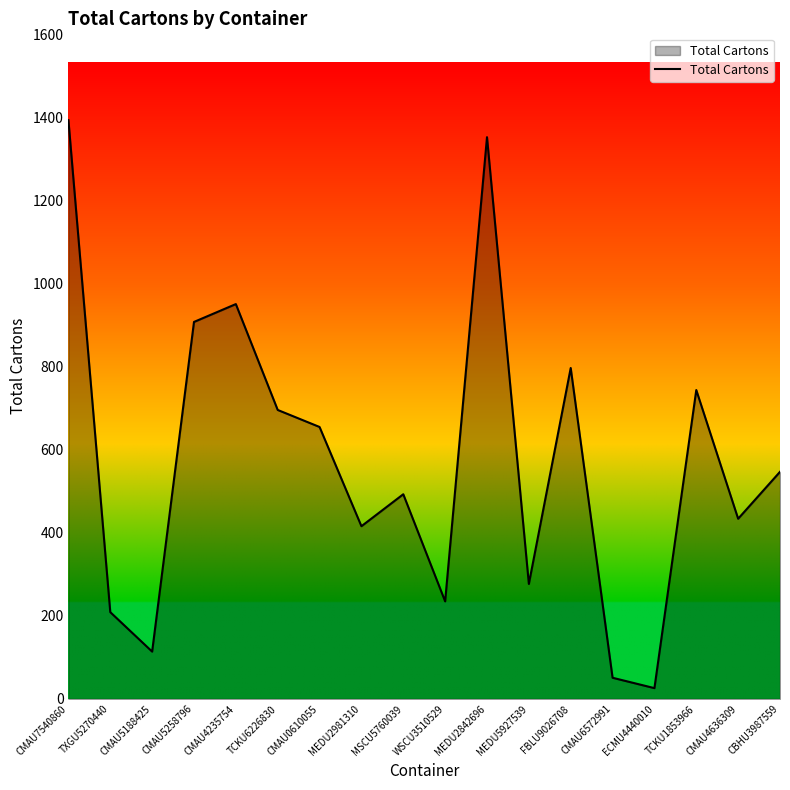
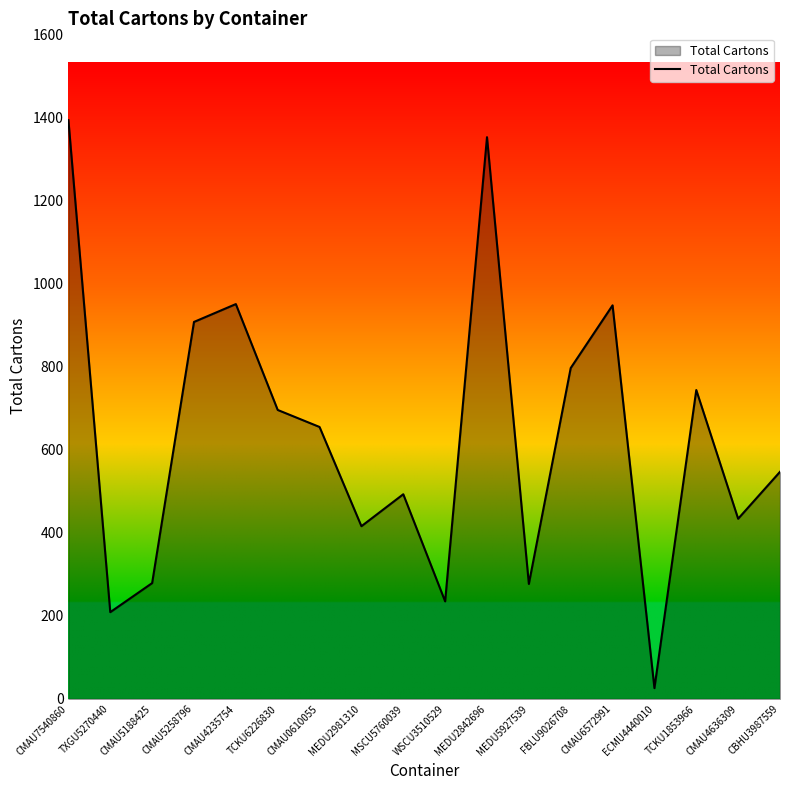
  {
    "CMAU7540860": 1390,
    "TXGU5270440": 210,
-   "CMAU5188425": 110,
+   "CMAU5188425": 280,
    "CMAU5258796": 910,
    "CMAU4235754": 950,
    "TCKU6226830": 700,
    "CMAU0610055": 660,
    "MEDU2981310": 420,
    "MSCU5760039": 490,
    "WSCU3510529": 240,
    "MEDU2842696": 1350,
    "MEDU5927539": 280,
    "FBLU9026708": 800,
-   "CMAU6572991": 50,
+   "CMAU6572991": 950,
    "ECMU4440010": 30,
    "TCKU1853966": 740,
    "CMAU4636309": 430,
    "CBHU3987559": 550
  }
